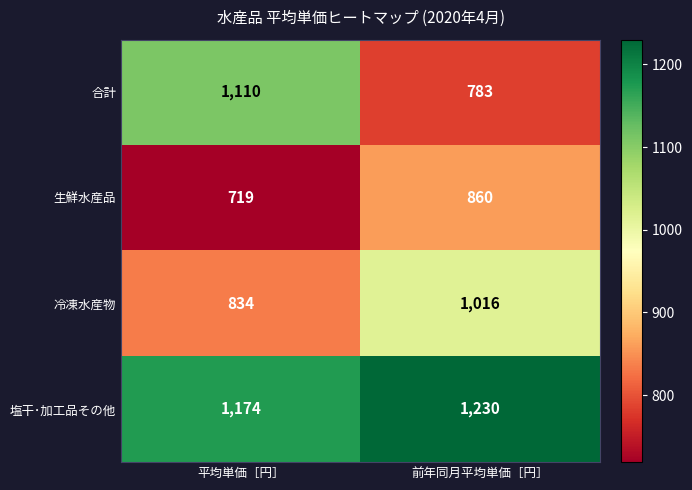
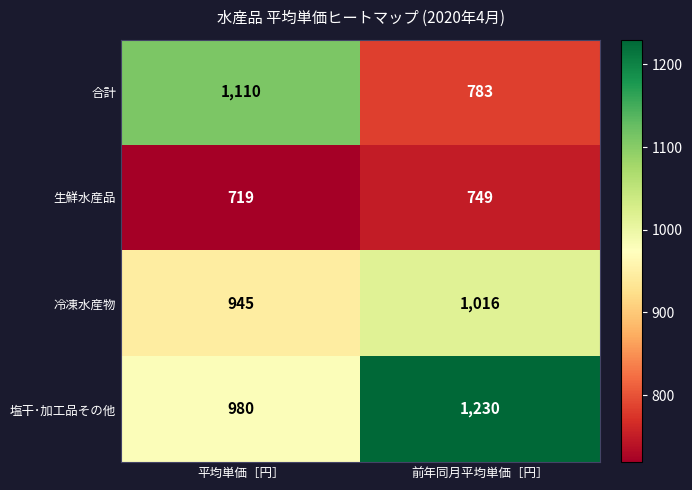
  {
    "合計": {
      "平均単価［円］": "1,110",
      "前年同月平均単価［円］": "783"
    },
    "生鮮水産品": {
      "平均単価［円］": "719",
-     "前年同月平均単価［円］": "860"
+     "前年同月平均単価［円］": "749"
    },
    "冷凍水産物": {
-     "平均単価［円］": "834",
+     "平均単価［円］": "945",
      "前年同月平均単価［円］": "1,016"
    },
    "塩干･加工品その他": {
-     "平均単価［円］": "1,174",
+     "平均単価［円］": "980",
      "前年同月平均単価［円］": "1,230"
    }
  }
